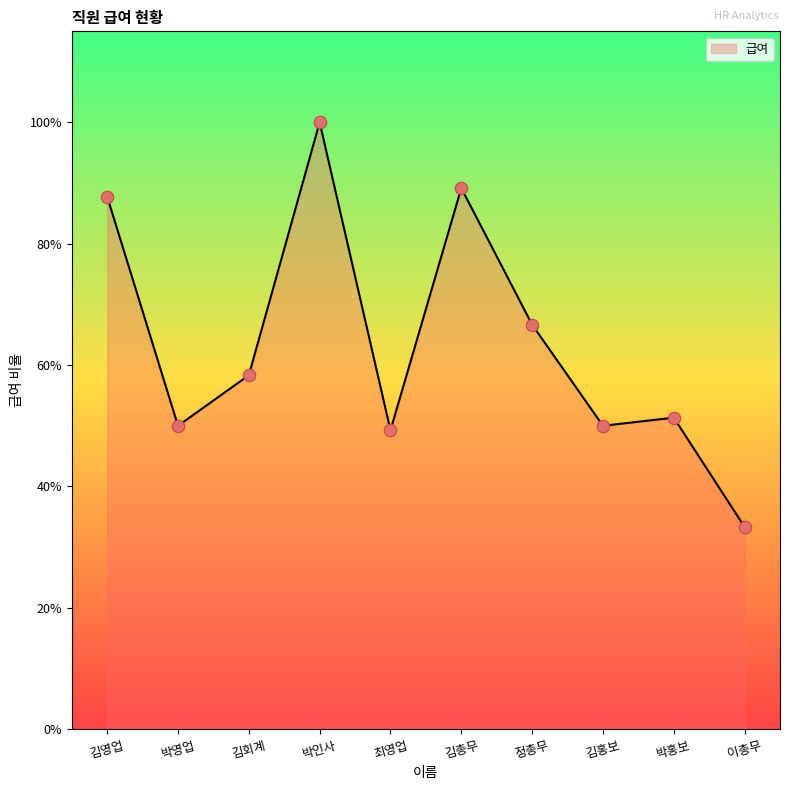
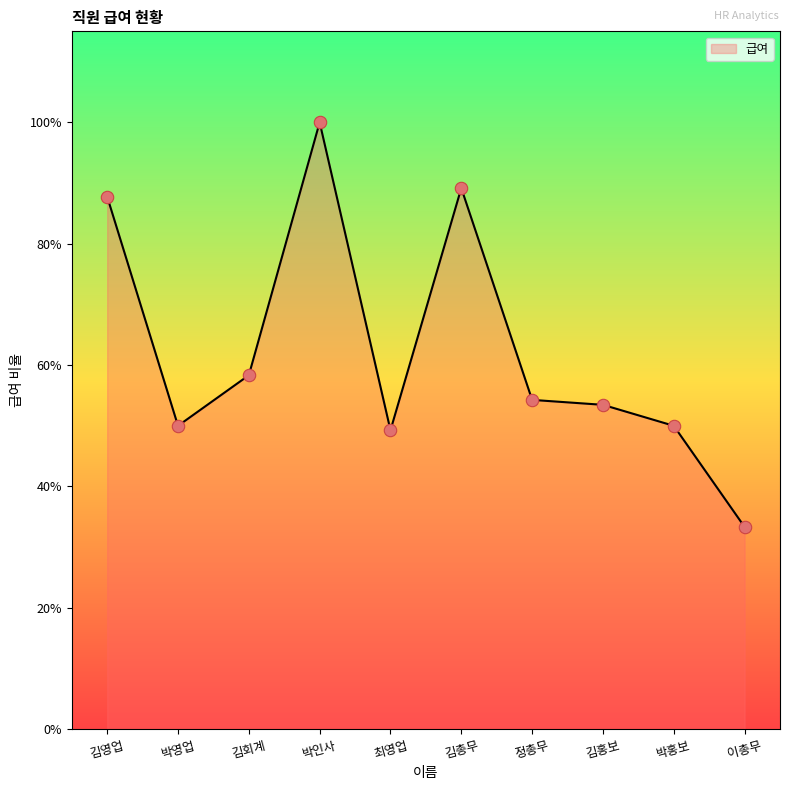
  {
    "김영업": "88%",
    "박영업": "50%",
    "김회계": "58%",
    "박인사": "100%",
    "최영업": "49%",
    "김총무": "89%",
-   "정총무": "67%",
-   "김홍보": "50%",
-   "박홍보": "51%",
+   "정총무": "54%",
+   "김홍보": "53%",
+   "박홍보": "50%",
    "이총무": "33%"
  }
